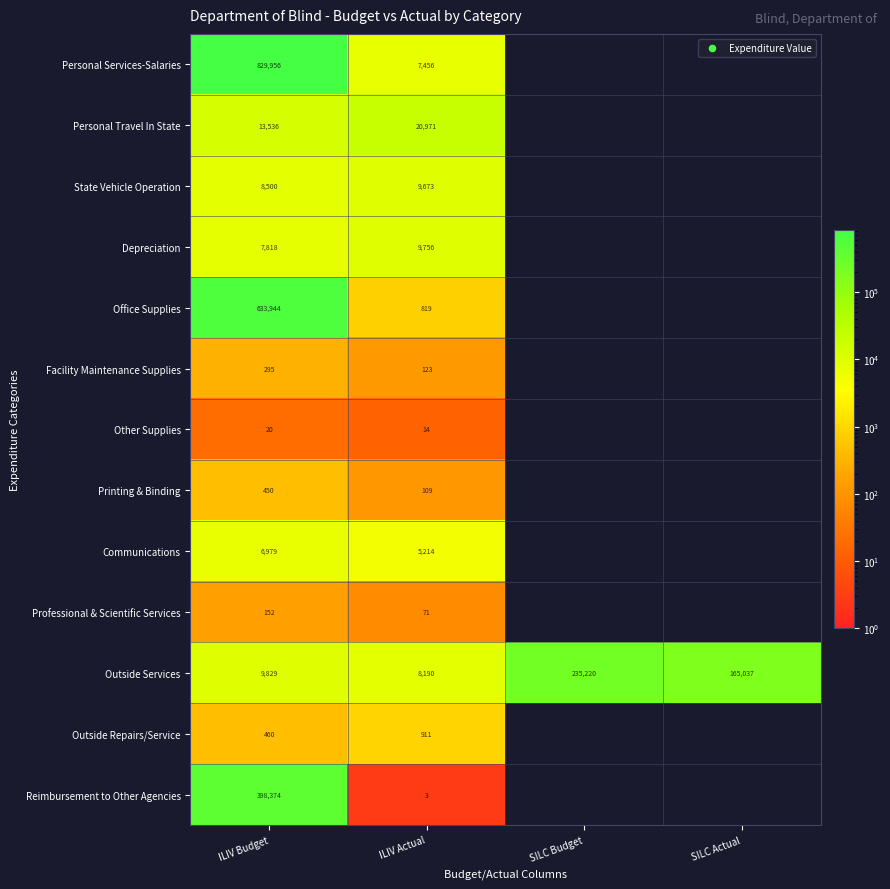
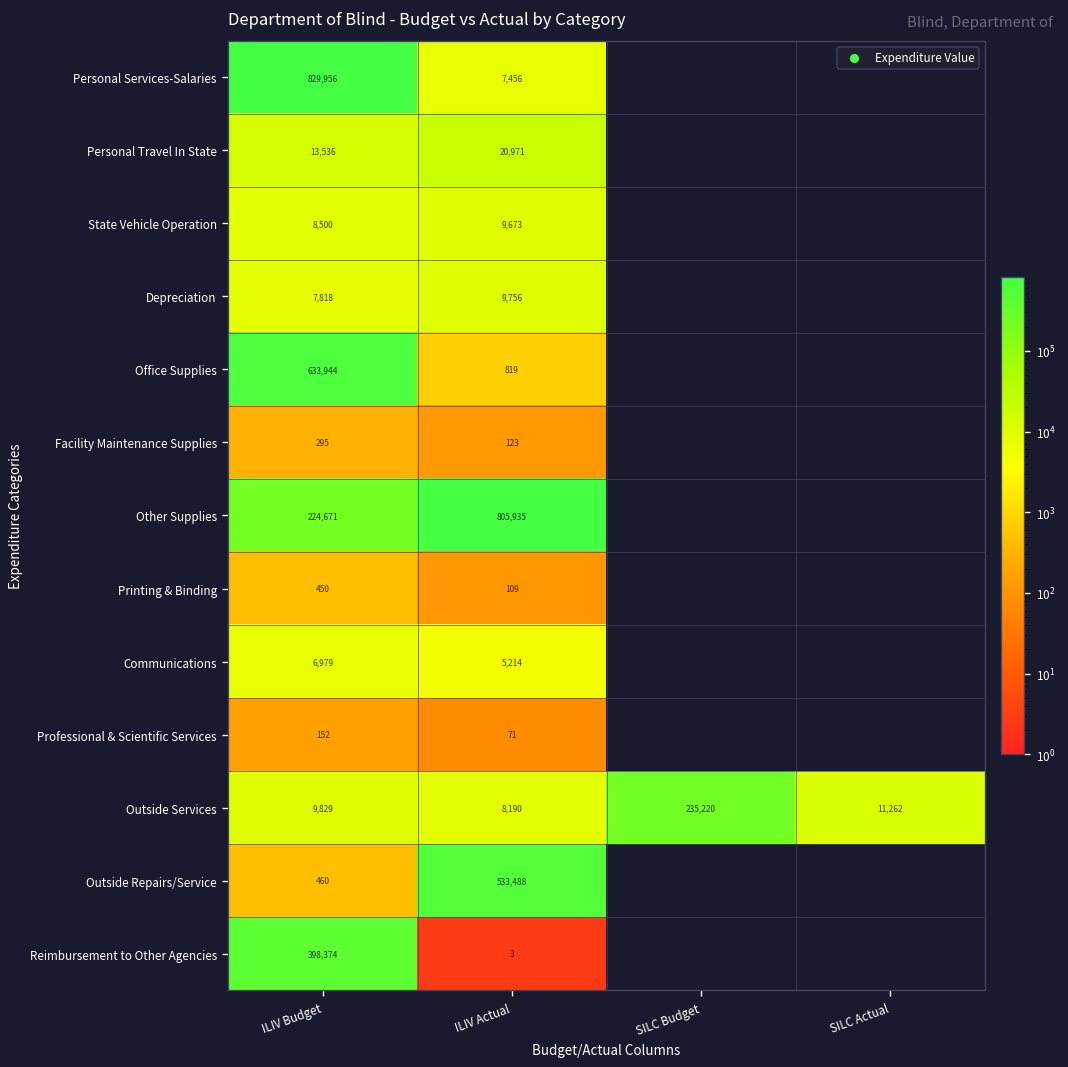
  {
    "Personal Services-Salaries": {
      "ILIV Budget": "829,956",
      "ILIV Actual": "7,456"
    },
    "Personal Travel In State": {
      "ILIV Budget": "13,536",
      "ILIV Actual": "20,971"
    },
    "State Vehicle Operation": {
      "ILIV Budget": "8,500",
      "ILIV Actual": "9,673"
    },
    "Depreciation": {
      "ILIV Budget": "7,818",
      "ILIV Actual": "9,756"
    },
    "Office Supplies": {
      "ILIV Budget": "633,944",
      "ILIV Actual": "819"
    },
    "Facility Maintenance Supplies": {
      "ILIV Budget": "295",
      "ILIV Actual": "123"
    },
    "Other Supplies": {
-     "ILIV Budget": "20",
-     "ILIV Actual": "14"
+     "ILIV Budget": "224,671",
+     "ILIV Actual": "805,935"
    },
    "Printing & Binding": {
      "ILIV Budget": "450",
      "ILIV Actual": "109"
    },
    "Communications": {
      "ILIV Budget": "6,979",
      "ILIV Actual": "5,214"
    },
    "Professional & Scientific Services": {
      "ILIV Budget": "152",
      "ILIV Actual": "71"
    },
    "Outside Services": {
      "ILIV Budget": "9,829",
      "ILIV Actual": "8,190",
      "SILC Budget": "235,220",
-     "SILC Actual": "165,037"
+     "SILC Actual": "11,262"
    },
    "Outside Repairs/Service": {
      "ILIV Budget": "460",
-     "ILIV Actual": "911"
+     "ILIV Actual": "533,488"
    },
    "Reimbursement to Other Agencies": {
      "ILIV Budget": "398,374",
      "ILIV Actual": "3"
    }
  }
